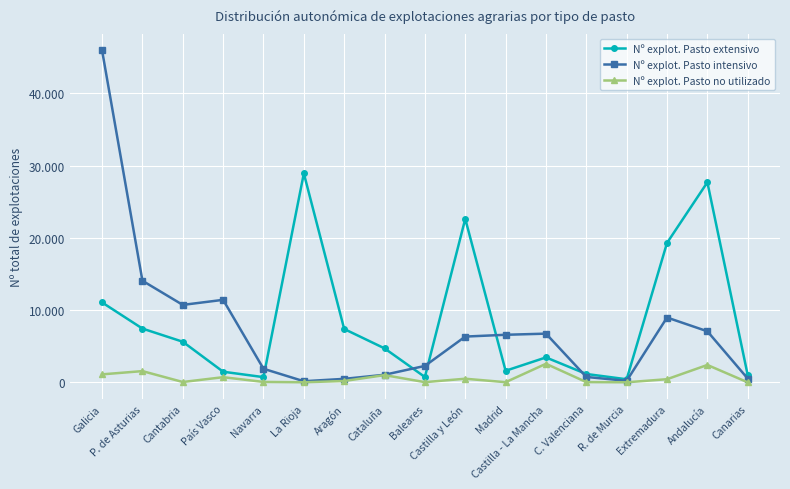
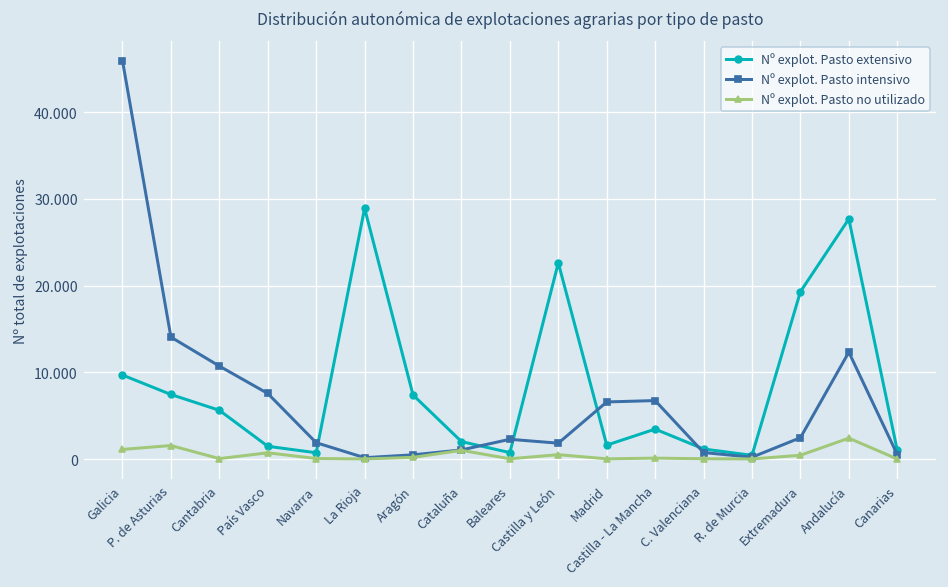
  {
    "Nº explot. Pasto extensivo": {
-     "Galicia": 11,
+     "Galicia": 10,
      "P. de Asturias": 7,
      "Cantabria": 6,
      "País Vasco": 1,
      "Navarra": 1,
      "La Rioja": 29,
      "Aragón": 7,
-     "Cataluña": 5,
+     "Cataluña": 2,
      "Baleares": 1,
      "Castilla y León": 23,
      "Madrid": 2,
      "Castilla - La Mancha": 3,
      "C. Valenciana": 1,
      "Extremadura": 19,
      "Andalucía": 28,
      "Canarias": 1
    },
    "Nº explot. Pasto intensivo": {
      "Galicia": 46,
      "P. de Asturias": 14,
      "Cantabria": 11,
-     "País Vasco": 11,
+     "País Vasco": 8,
      "Navarra": 2,
      "Baleares": 2,
-     "Castilla y León": 6,
+     "Castilla y León": 2,
      "Madrid": 7,
      "Castilla - La Mancha": 7,
      "C. Valenciana": 1,
-     "Extremadura": 9,
-     "Andalucía": 7,
+     "Extremadura": 2,
+     "Andalucía": 12,
      "Canarias": 1
    },
    "Nº explot. Pasto no utilizado": {
      "Galicia": 1,
      "P. de Asturias": 2,
      "Cantabria": 0,
      "País Vasco": 1,
      "Navarra": 0,
      "Baleares": 0,
      "Castilla y León": 1,
      "Madrid": 0,
-     "Castilla - La Mancha": 3,
+     "Castilla - La Mancha": 0,
      "C. Valenciana": 0,
      "Extremadura": 0,
      "Andalucía": 2,
      "Canarias": 0
    }
  }
